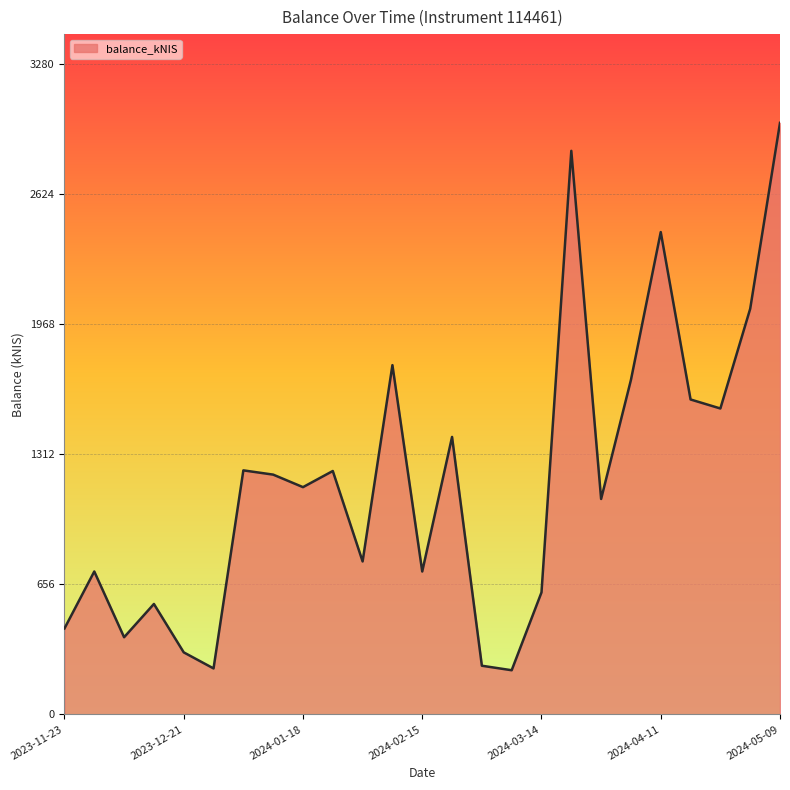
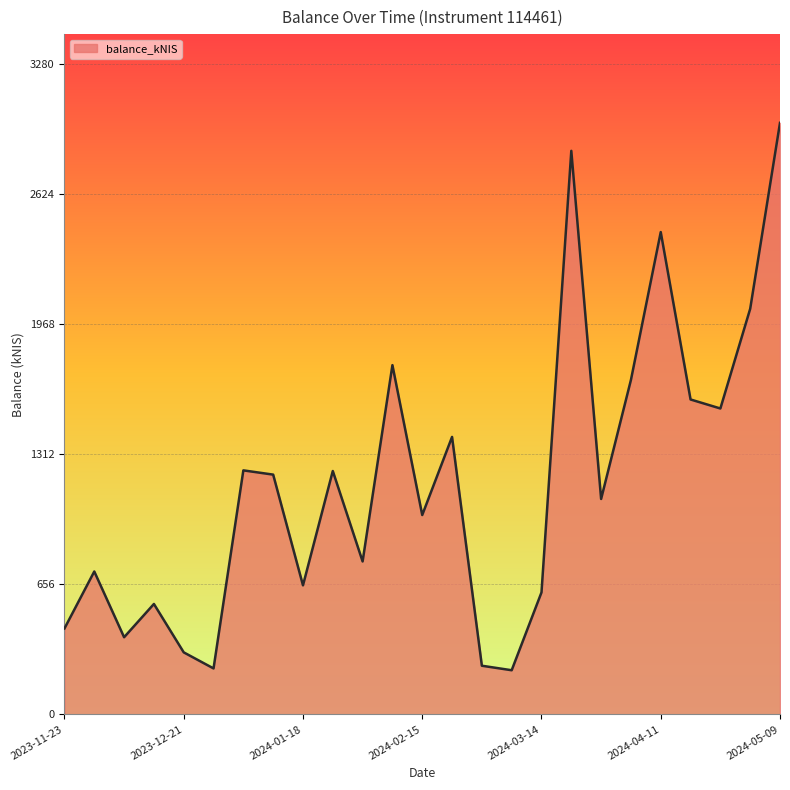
  {
    "2023-11-23": 430,
    "2023-12-21": 310,
-   "2024-01-18": 1150,
-   "2024-02-15": 720,
+   "2024-01-18": 650,
+   "2024-02-15": 1010,
    "2024-03-14": 620,
    "2024-04-11": 2430,
    "2024-05-09": 2980
  }
